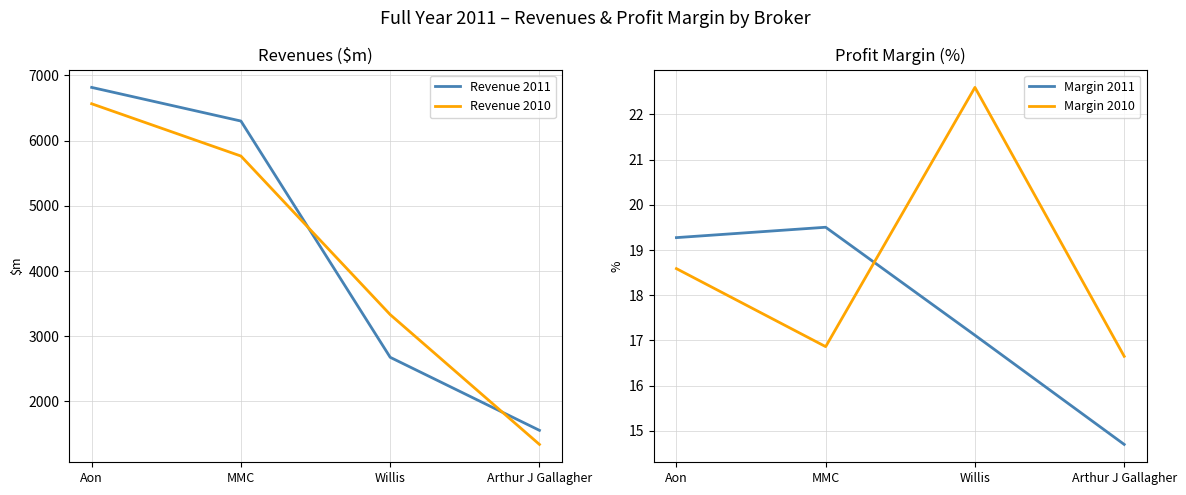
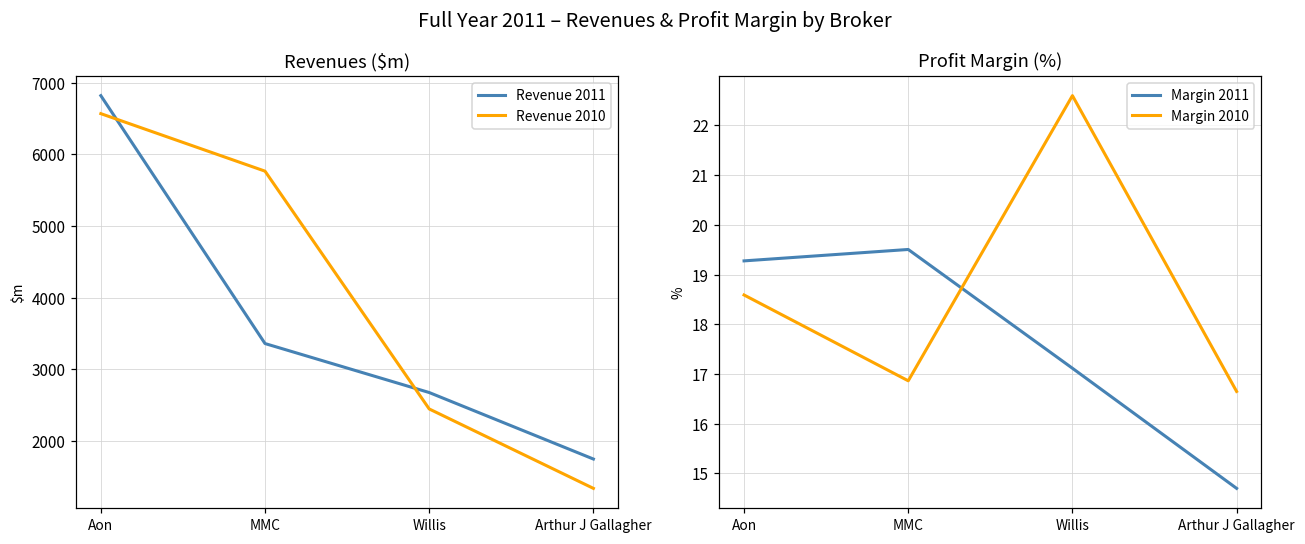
  {
    "Revenues ($m)": {
      "Revenue 2011": {
        "Aon": 6800,
-       "MMC": 6300,
+       "MMC": 3400,
        "Willis": 2700,
-       "Arthur J Gallagher": 1600
+       "Arthur J Gallagher": 1700
      },
      "Revenue 2010": {
        "Aon": 6600,
        "MMC": 5800,
-       "Willis": 3300,
+       "Willis": 2400,
        "Arthur J Gallagher": 1300
      }
    },
    "Profit Margin (%)": {
      "Margin 2011": {
        "Aon": 19.3,
        "MMC": 19.5,
        "Willis": 17.1,
        "Arthur J Gallagher": 14.7
      },
      "Margin 2010": {
        "Aon": 18.6,
        "MMC": 16.9,
        "Willis": 22.6,
        "Arthur J Gallagher": 16.6
      }
    }
  }
